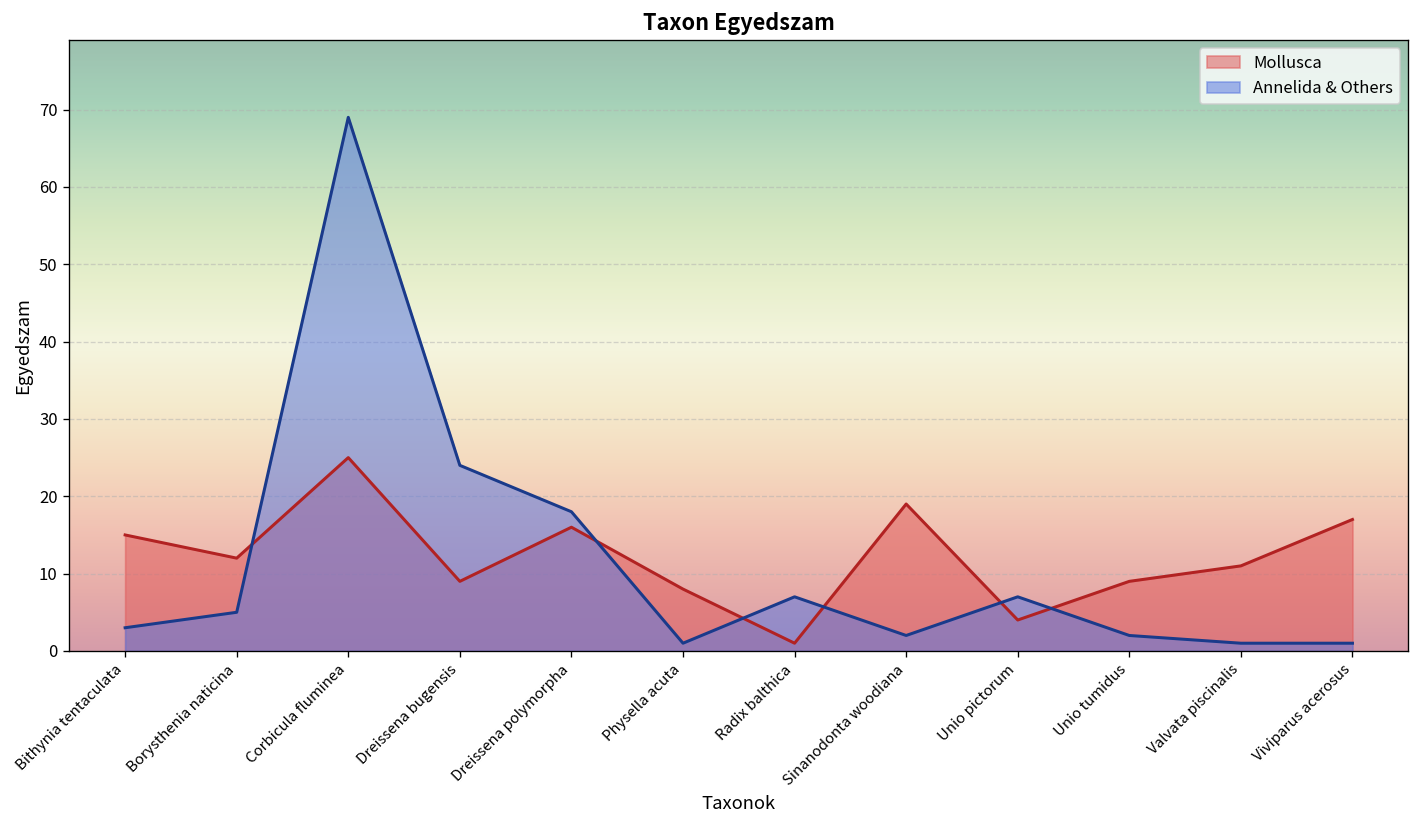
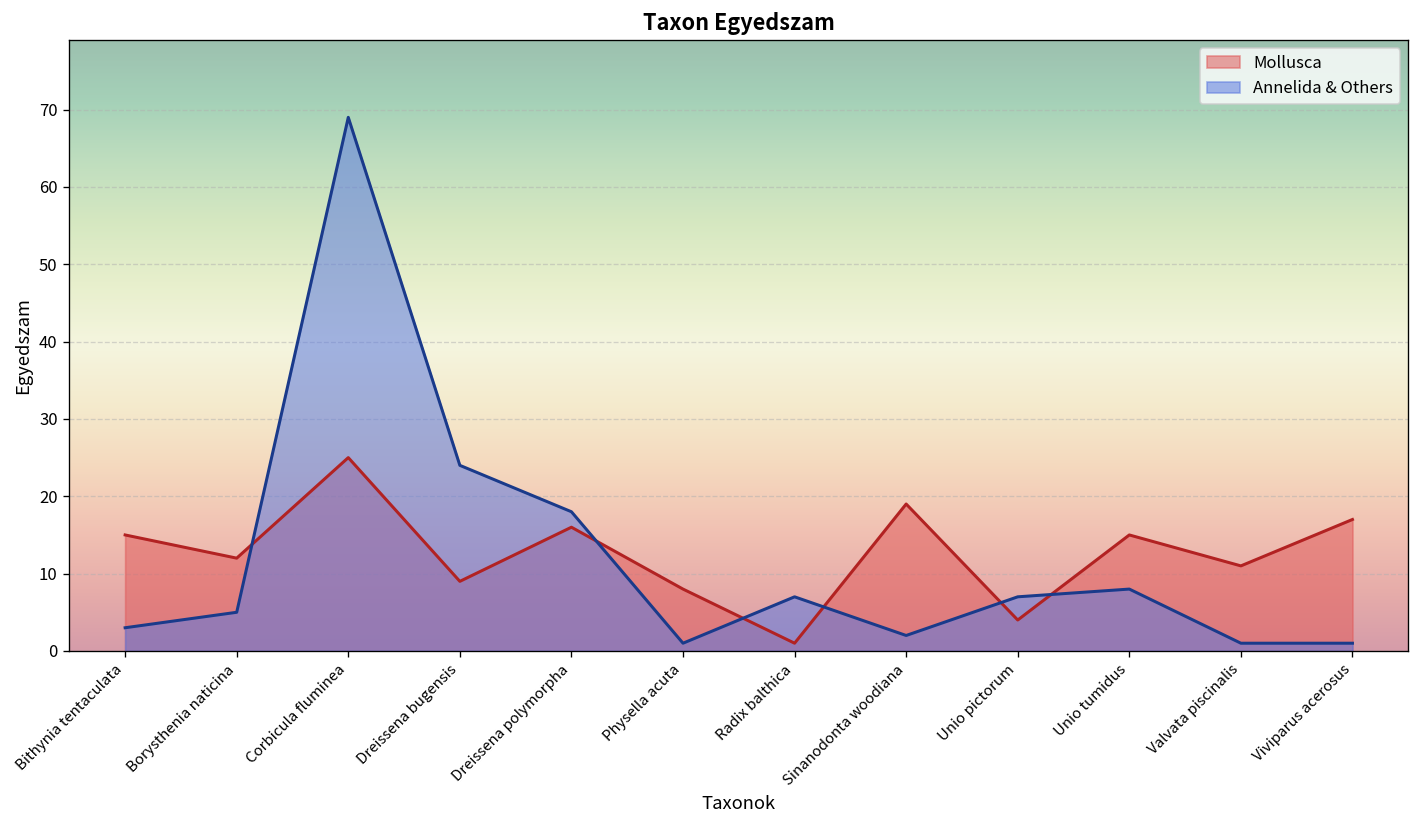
  {
    "Mollusca": {
      "Bithynia tentaculata": 15,
      "Borysthenia naticina": 12,
      "Corbicula fluminea": 25,
      "Dreissena bugensis": 9,
      "Dreissena polymorpha": 16,
      "Physella acuta": 8,
      "Radix balthica": 1,
      "Sinanodonta woodiana": 19,
      "Unio pictorum": 4,
-     "Unio tumidus": 9,
+     "Unio tumidus": 15,
      "Valvata piscinalis": 11,
      "Viviparus acerosus": 17
    },
    "Annelida & Others": {
      "Bithynia tentaculata": 3,
      "Borysthenia naticina": 5,
      "Corbicula fluminea": 69,
      "Dreissena bugensis": 24,
      "Dreissena polymorpha": 18,
      "Physella acuta": 1,
      "Radix balthica": 7,
      "Sinanodonta woodiana": 2,
      "Unio pictorum": 7,
-     "Unio tumidus": 2,
+     "Unio tumidus": 8,
      "Valvata piscinalis": 1,
      "Viviparus acerosus": 1
    }
  }
